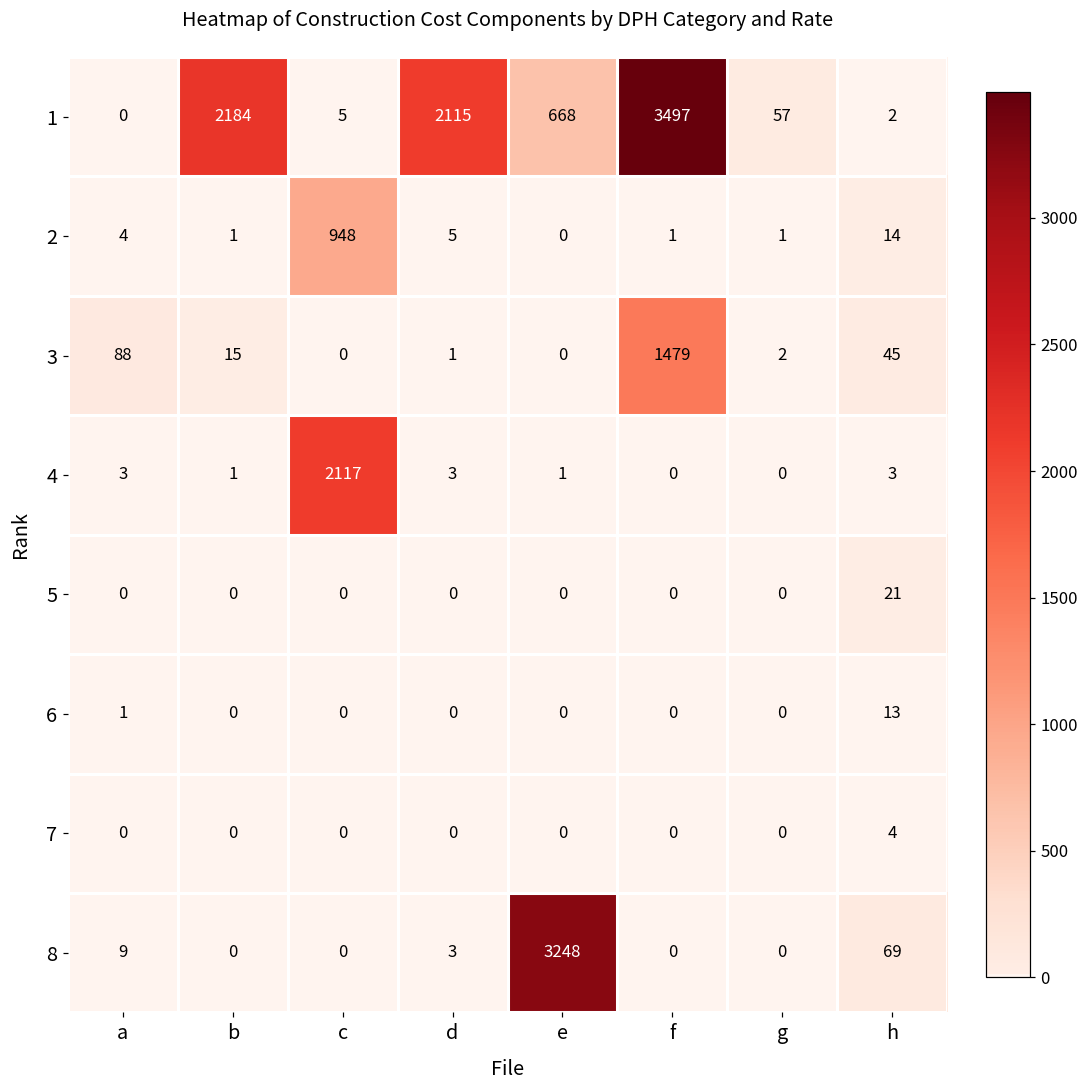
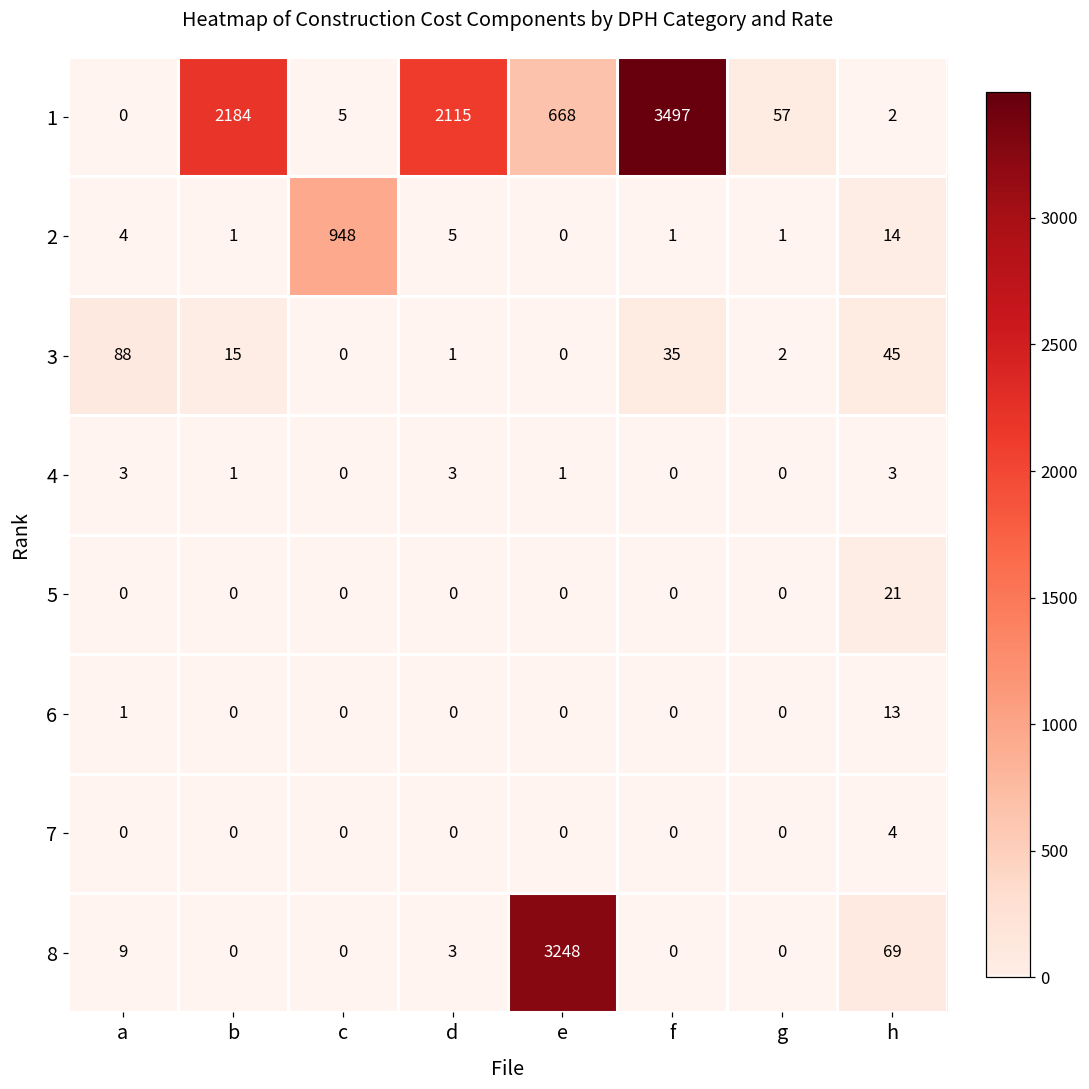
  {
    "1": {
      "a": 0,
      "b": 2184,
      "c": 5,
      "d": 2115,
      "e": 668,
      "f": 3497,
      "g": 57,
      "h": 2
    },
    "2": {
      "a": 4,
      "b": 1,
      "c": 948,
      "d": 5,
      "e": 0,
      "f": 1,
      "g": 1,
      "h": 14
    },
    "3": {
      "a": 88,
      "b": 15,
      "c": 0,
      "d": 1,
      "e": 0,
-     "f": 1479,
+     "f": 35,
      "g": 2,
      "h": 45
    },
    "4": {
      "a": 3,
      "b": 1,
-     "c": 2117,
+     "c": 0,
      "d": 3,
      "e": 1,
      "f": 0,
      "g": 0,
      "h": 3
    },
    "5": {
      "a": 0,
      "b": 0,
      "c": 0,
      "d": 0,
      "e": 0,
      "f": 0,
      "g": 0,
      "h": 21
    },
    "6": {
      "a": 1,
      "b": 0,
      "c": 0,
      "d": 0,
      "e": 0,
      "f": 0,
      "g": 0,
      "h": 13
    },
    "7": {
      "a": 0,
      "b": 0,
      "c": 0,
      "d": 0,
      "e": 0,
      "f": 0,
      "g": 0,
      "h": 4
    },
    "8": {
      "a": 9,
      "b": 0,
      "c": 0,
      "d": 3,
      "e": 3248,
      "f": 0,
      "g": 0,
      "h": 69
    }
  }
